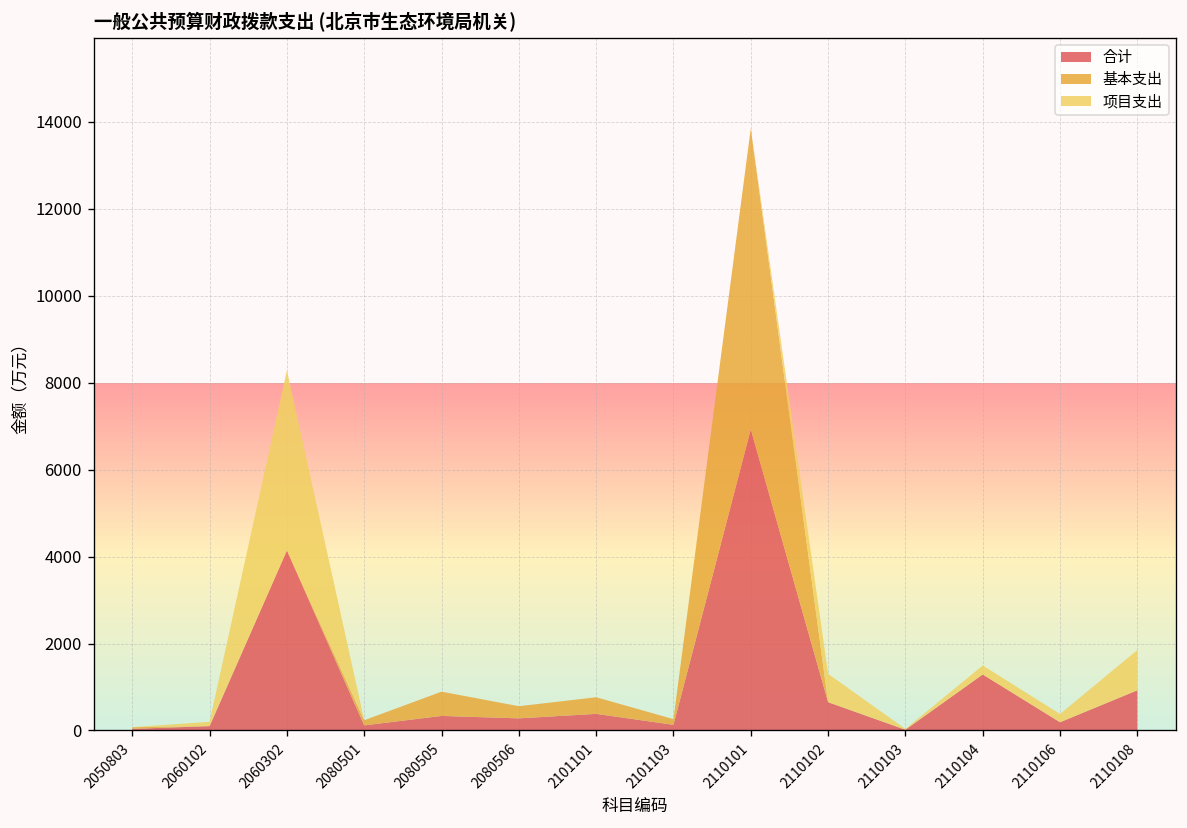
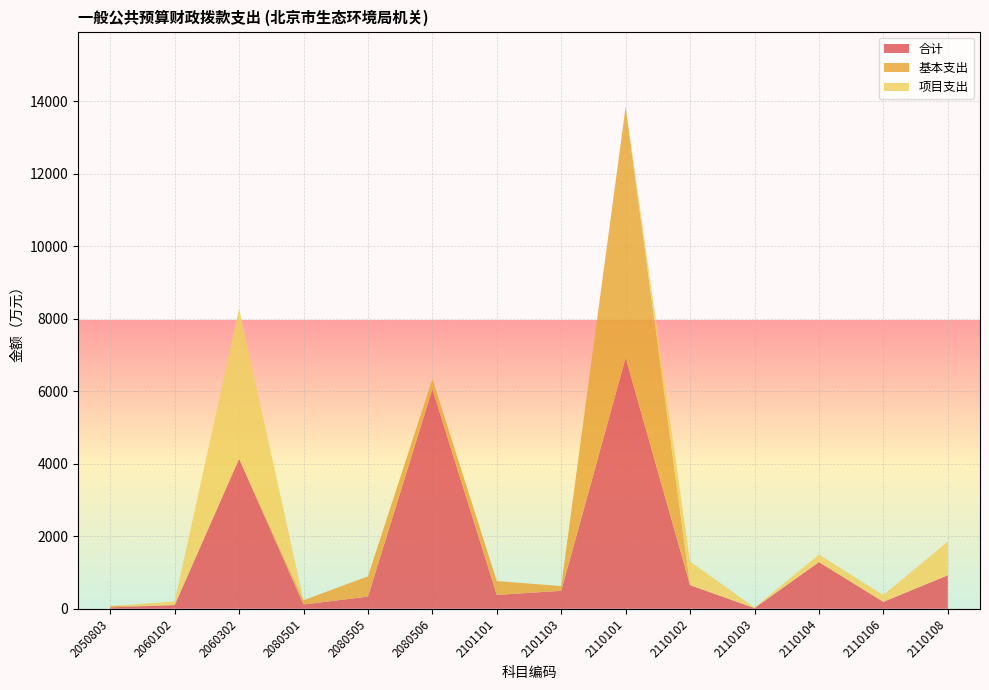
  {
    "合计": {
      "2080501": 100,
      "2080505": 300,
-     "2080506": 300,
+     "2080506": 6100,
      "2101101": 400,
-     "2101103": 100,
+     "2101103": 500,
      "2110101": 6900
    }
  }
